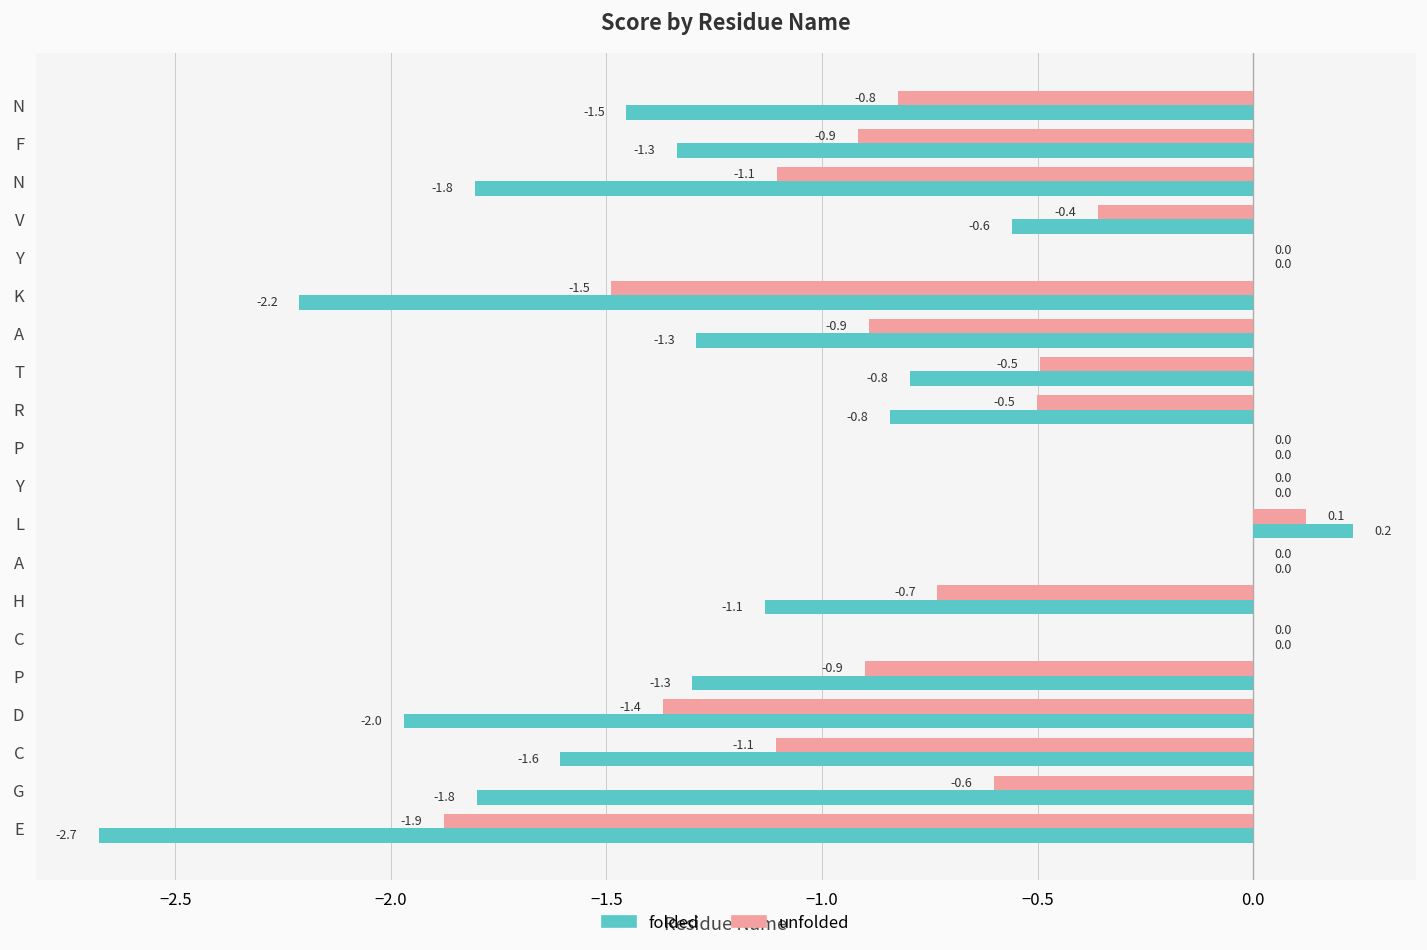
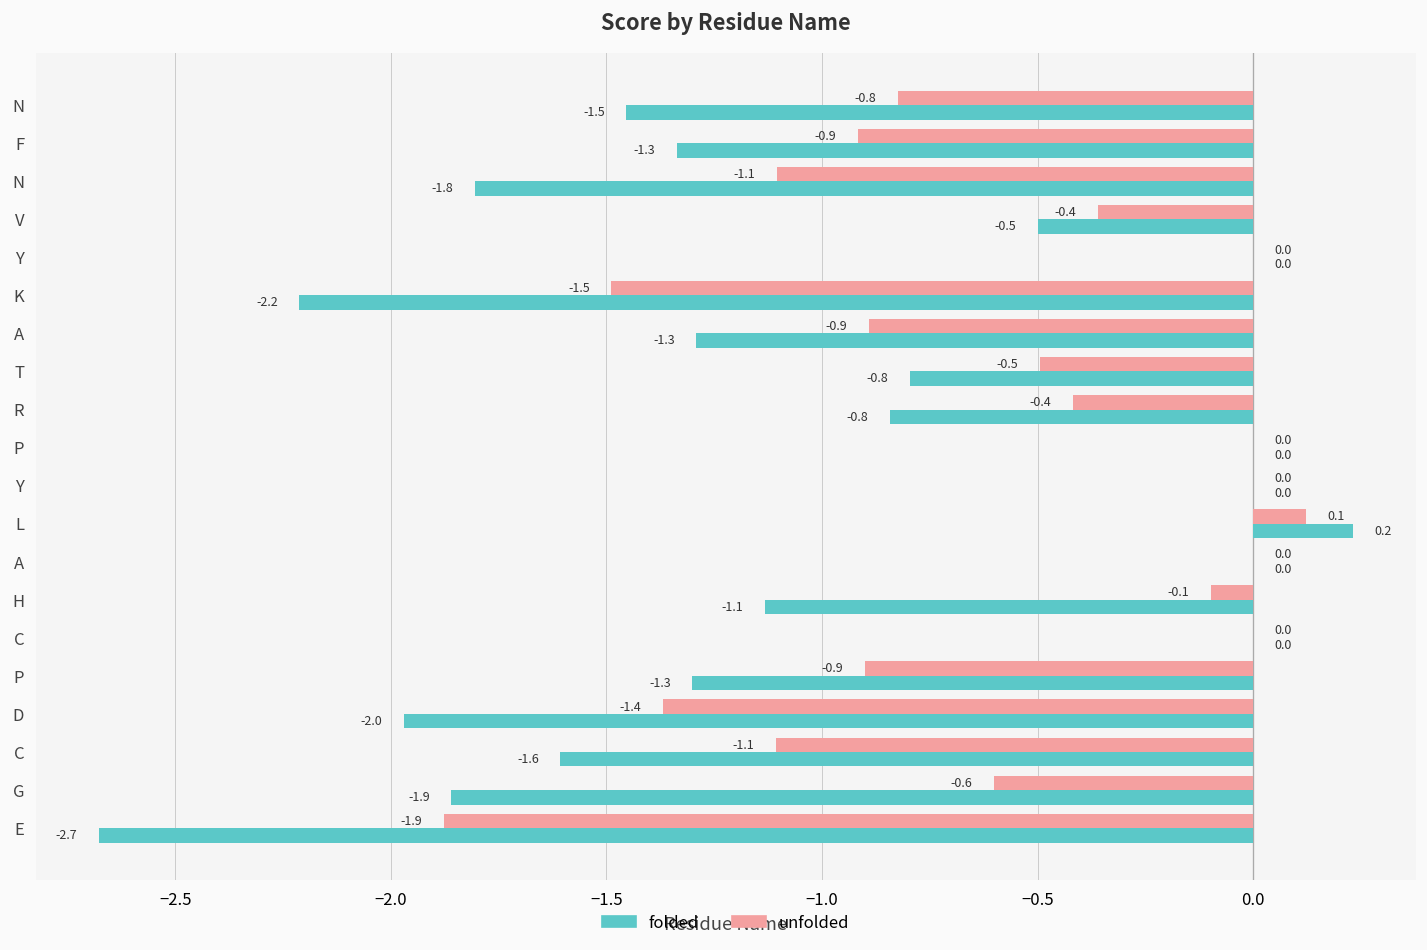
  {
    "folded": {
      "F": -1.3,
-     "V": -0.6,
+     "V": -0.5,
      "K": -2.2,
      "T": -0.8,
      "R": -0.8,
      "L": 0.2,
      "H": -1.1,
      "D": -2.0,
-     "G": -1.8,
+     "G": -1.9,
      "E": -2.7
    },
    "unfolded": {
      "F": -0.9,
      "V": -0.4,
      "K": -1.5,
      "T": -0.5,
-     "R": -0.5,
+     "R": -0.4,
      "L": 0.1,
-     "H": -0.7,
+     "H": -0.1,
      "D": -1.4,
      "G": -0.6,
      "E": -1.9
    }
  }
